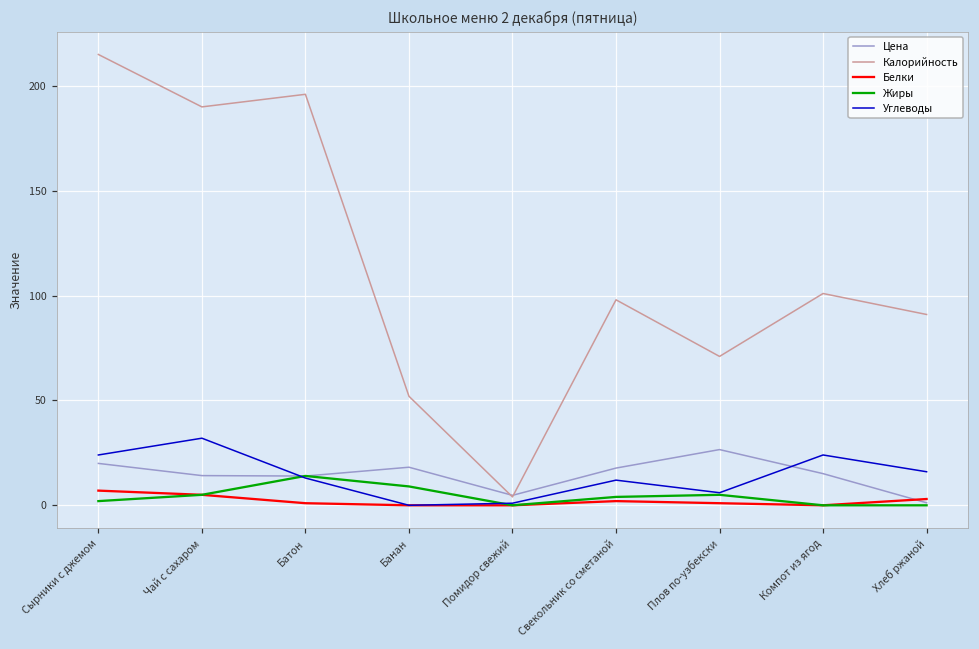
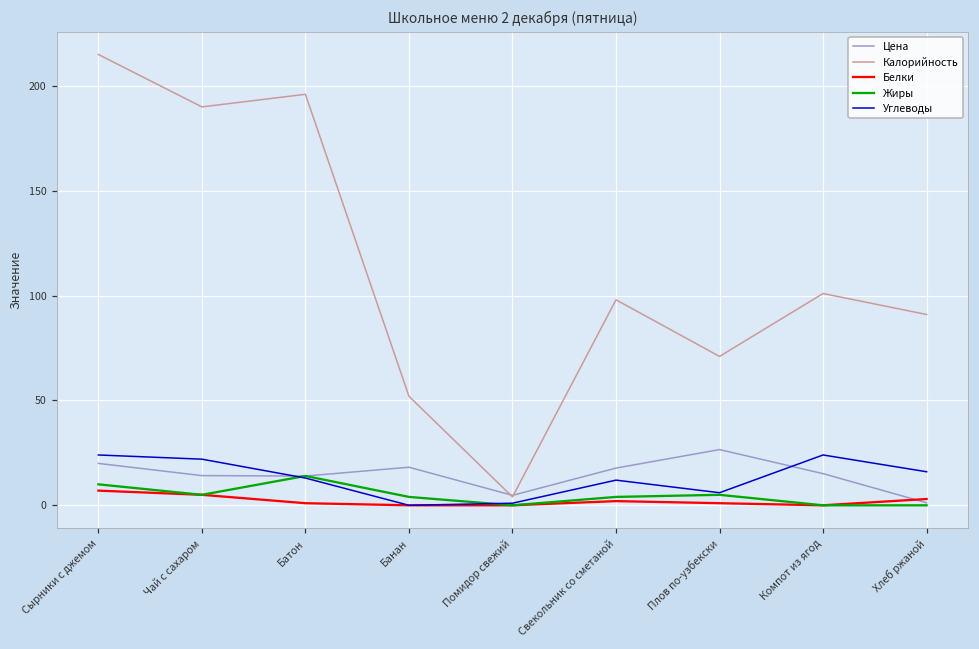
  {
    "Цена": {
      "Сырники с джемом": 20,
      "Чай с сахаром": 14,
      "Банан": 18,
      "Свекольник со сметаной": 18,
      "Плов по-узбекски": 27,
      "Компот из ягод": 15
    },
    "Калорийность": {
      "Сырники с джемом": 215,
      "Чай с сахаром": 190,
      "Батон": 196,
      "Банан": 52,
      "Свекольник со сметаной": 98,
      "Плов по-узбекски": 71,
      "Компот из ягод": 101,
      "Хлеб ржаной": 91
    },
    "Белки": {
      "Сырники с джемом": 7,
      "Батон": 1,
      "Свекольник со сметаной": 2,
      "Плов по-узбекски": 1,
      "Хлеб ржаной": 3
    },
    "Жиры": {
-     "Сырники с джемом": 2,
-     "Банан": 9,
+     "Сырники с джемом": 10,
+     "Банан": 4,
      "Свекольник со сметаной": 4
    },
    "Углеводы": {
      "Сырники с джемом": 24,
-     "Чай с сахаром": 32,
+     "Чай с сахаром": 22,
      "Свекольник со сметаной": 12,
      "Компот из ягод": 24,
      "Хлеб ржаной": 16
    }
  }
